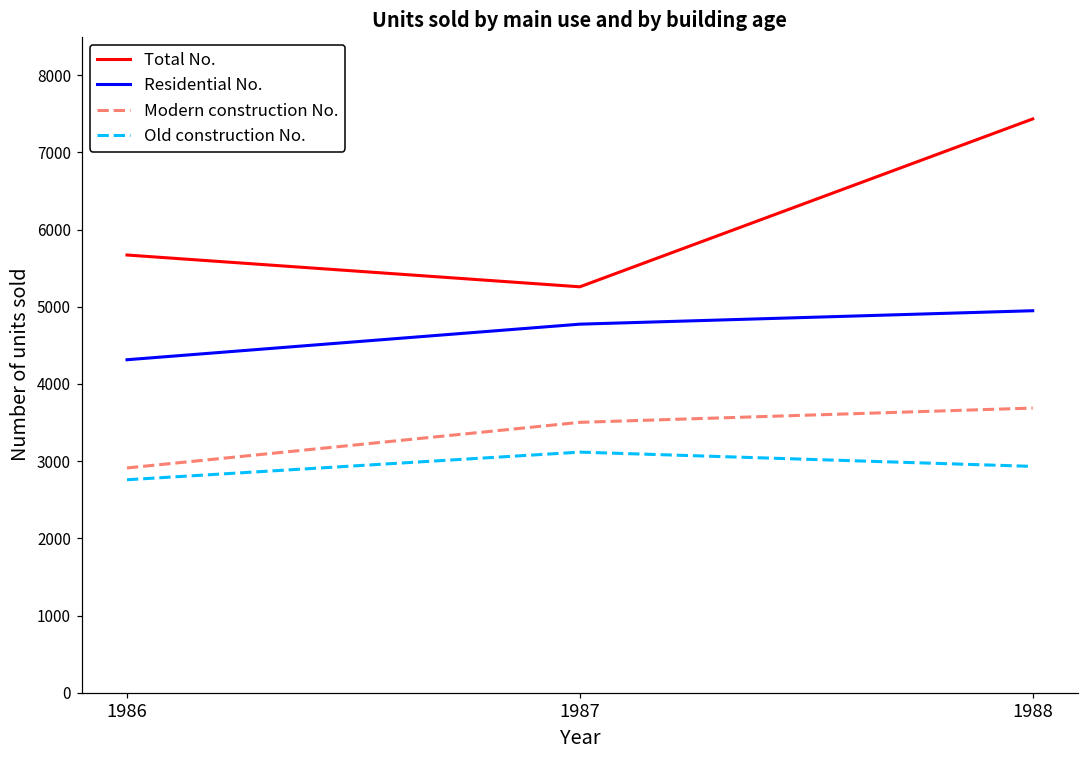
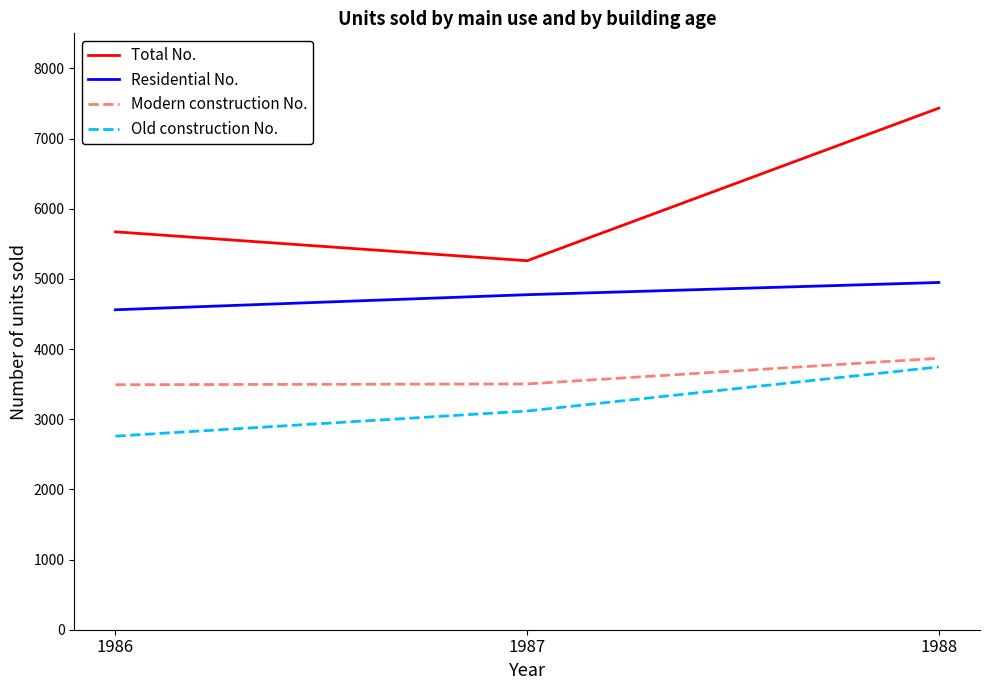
  {
    "Total No.": {
      "1986": 5700,
      "1987": 5300,
      "1988": 7400
    },
    "Residential No.": {
-     "1986": 4300,
+     "1986": 4600,
      "1987": 4800,
      "1988": 4900
    },
    "Modern construction No.": {
-     "1986": 2900,
+     "1986": 3500,
      "1987": 3500,
-     "1988": 3700
+     "1988": 3900
    },
    "Old construction No.": {
      "1986": 2800,
      "1987": 3100,
-     "1988": 2900
+     "1988": 3700
    }
  }
